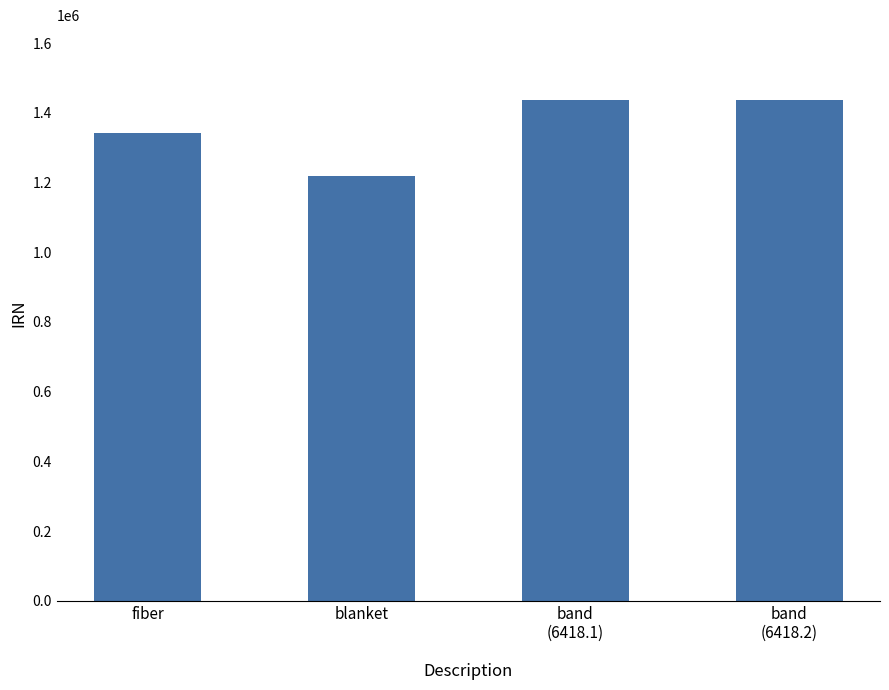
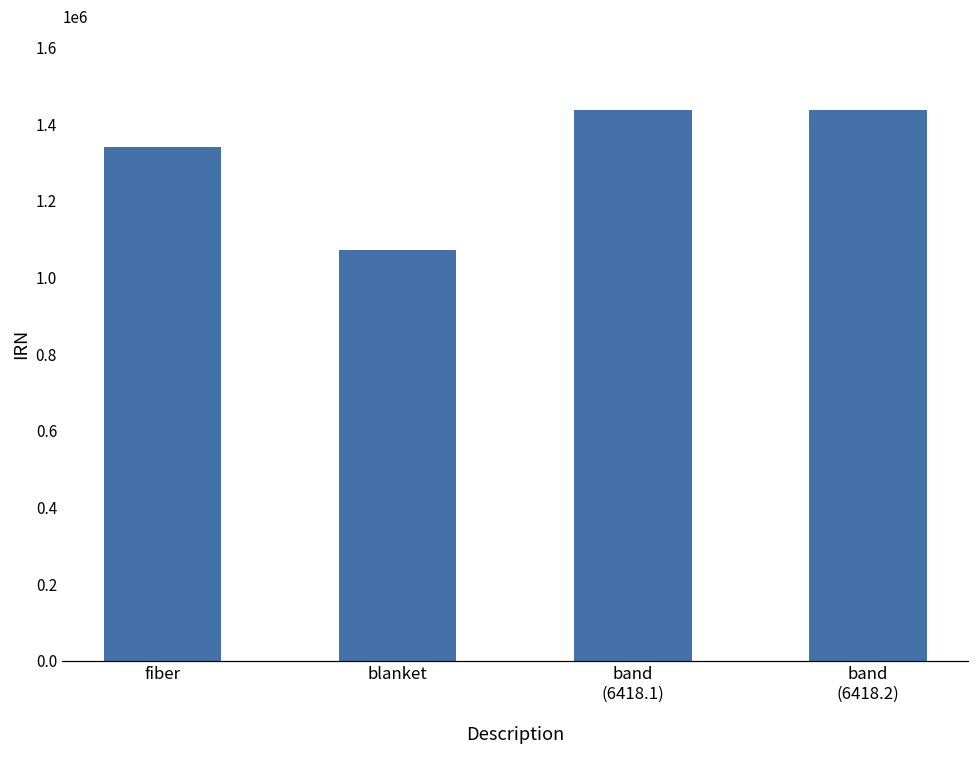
  {
    "fiber": 1340000,
-   "blanket": 1220000,
+   "blanket": 1070000,
    "band (6418.1)": 1440000,
    "band (6418.2)": 1440000
  }
